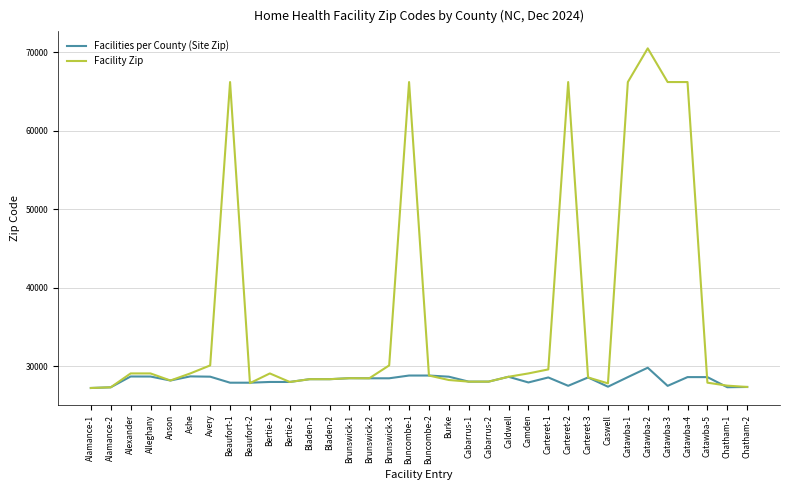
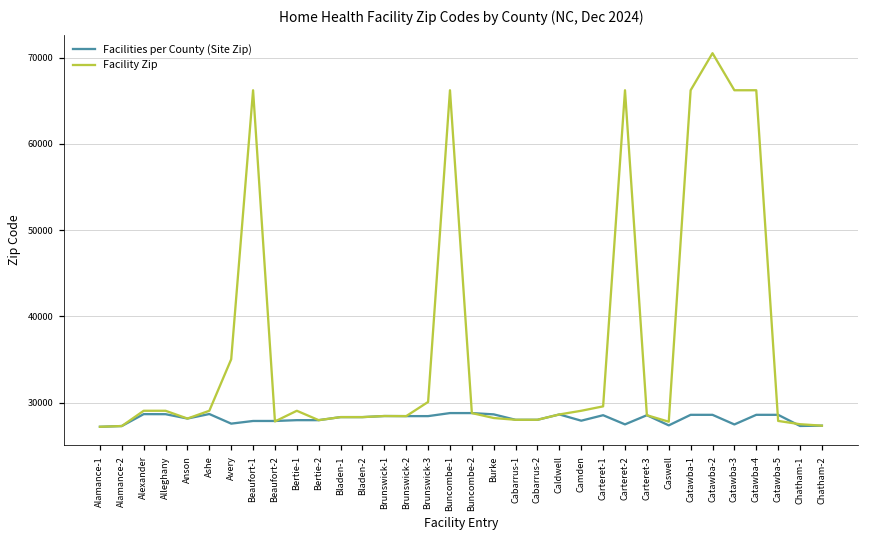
  {
    "Facilities per County (Site Zip)": {
      "Alexander": 29000,
      "Alleghany": 29000,
      "Ashe": 29000,
-     "Avery": 29000,
+     "Avery": 28000,
      "Beaufort-1": 28000,
      "Bertie-1": 28000,
      "Brunswick-3": 28000,
      "Buncombe-1": 29000,
      "Burke": 29000,
      "Camden": 28000,
      "Carteret-1": 29000,
      "Carteret-2": 27000,
      "Caswell": 27000,
      "Catawba-1": 29000,
-     "Catawba-2": 30000,
+     "Catawba-2": 29000,
      "Catawba-3": 27000,
      "Catawba-4": 29000,
      "Catawba-5": 29000
    },
    "Facility Zip": {
      "Alexander": 29000,
      "Alleghany": 29000,
      "Ashe": 29000,
-     "Avery": 30000,
+     "Avery": 35000,
      "Beaufort-1": 66000,
      "Bertie-1": 29000,
      "Brunswick-3": 30000,
      "Buncombe-1": 66000,
      "Burke": 28000,
      "Camden": 29000,
      "Carteret-1": 30000,
      "Carteret-2": 66000,
      "Caswell": 28000,
      "Catawba-1": 66000,
      "Catawba-2": 71000,
      "Catawba-3": 66000,
      "Catawba-4": 66000,
      "Catawba-5": 28000
    }
  }
